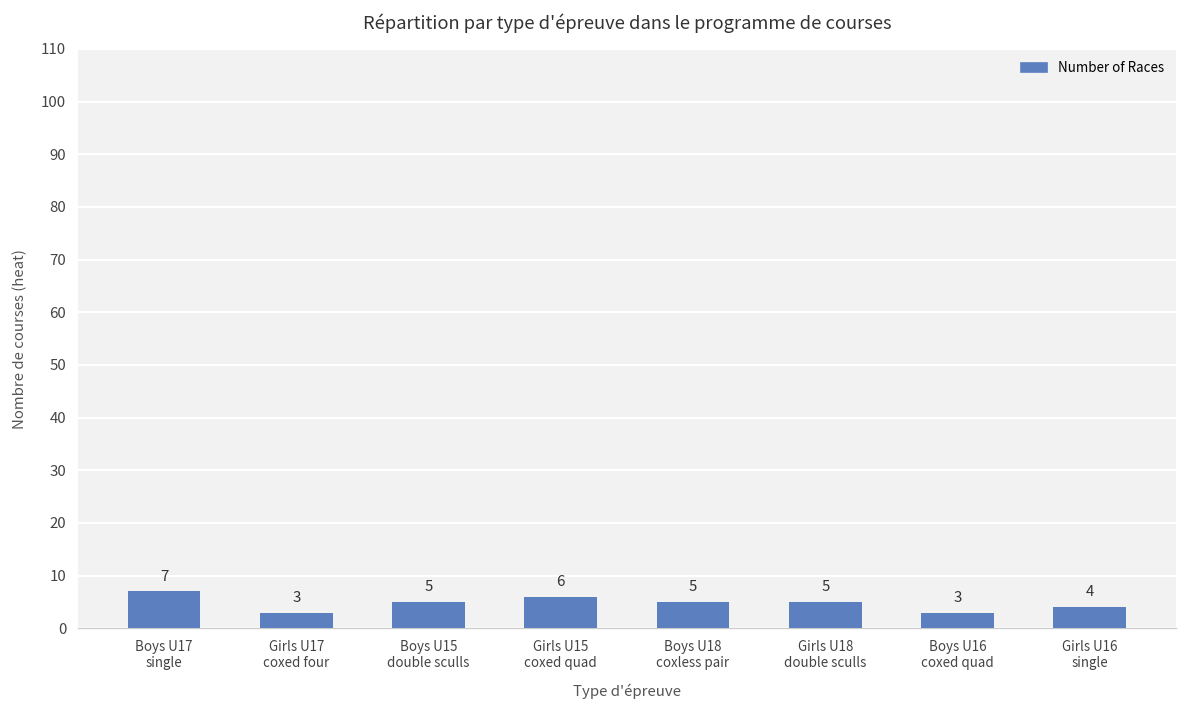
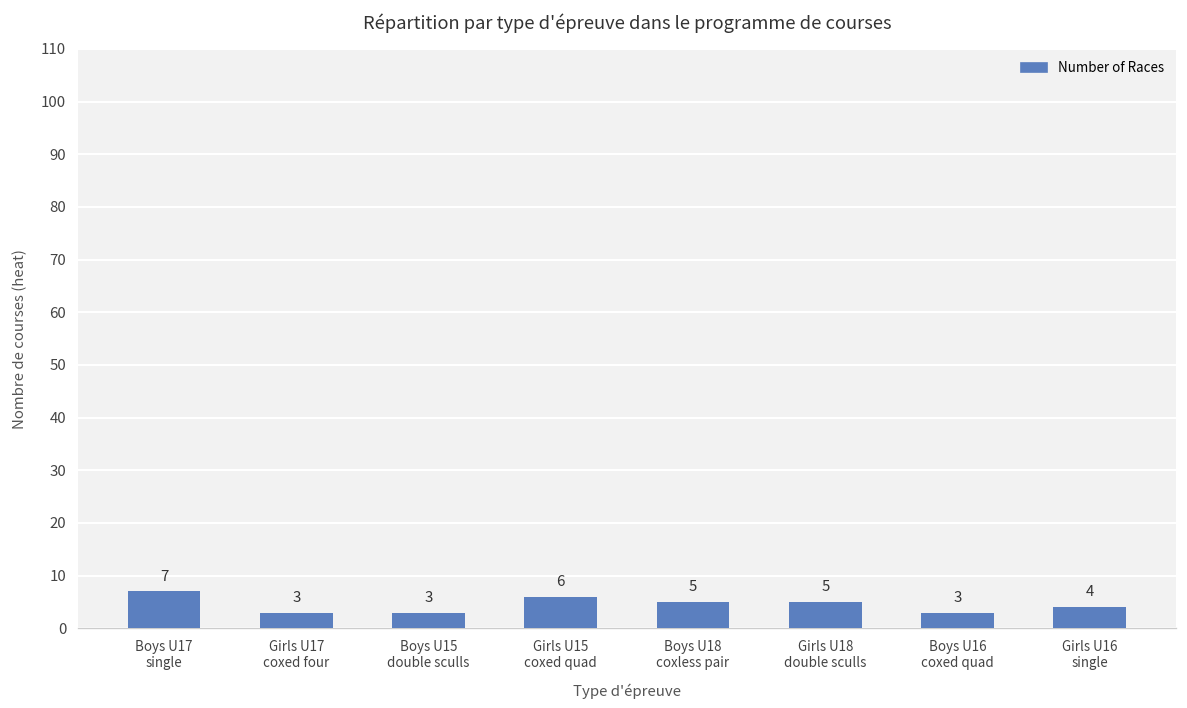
  {
    "Boys U17 single": 7,
    "Girls U17 coxed four": 3,
-   "Boys U15 double sculls": 5,
+   "Boys U15 double sculls": 3,
    "Girls U15 coxed quad": 6,
    "Boys U18 coxless pair": 5,
    "Girls U18 double sculls": 5,
    "Boys U16 coxed quad": 3,
    "Girls U16 single": 4
  }
